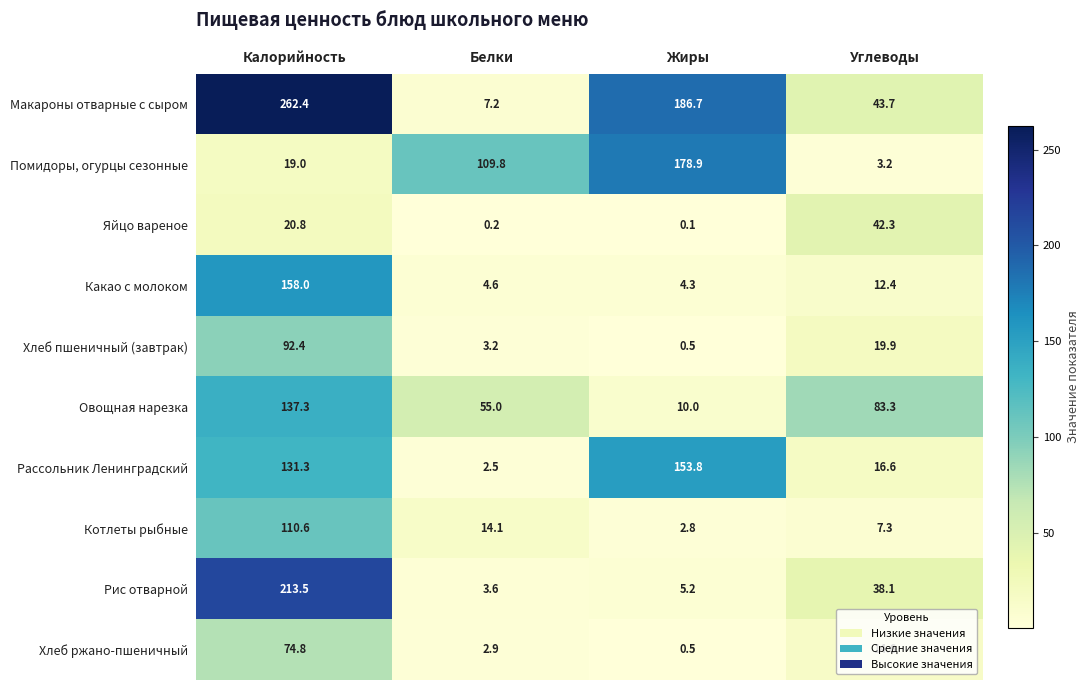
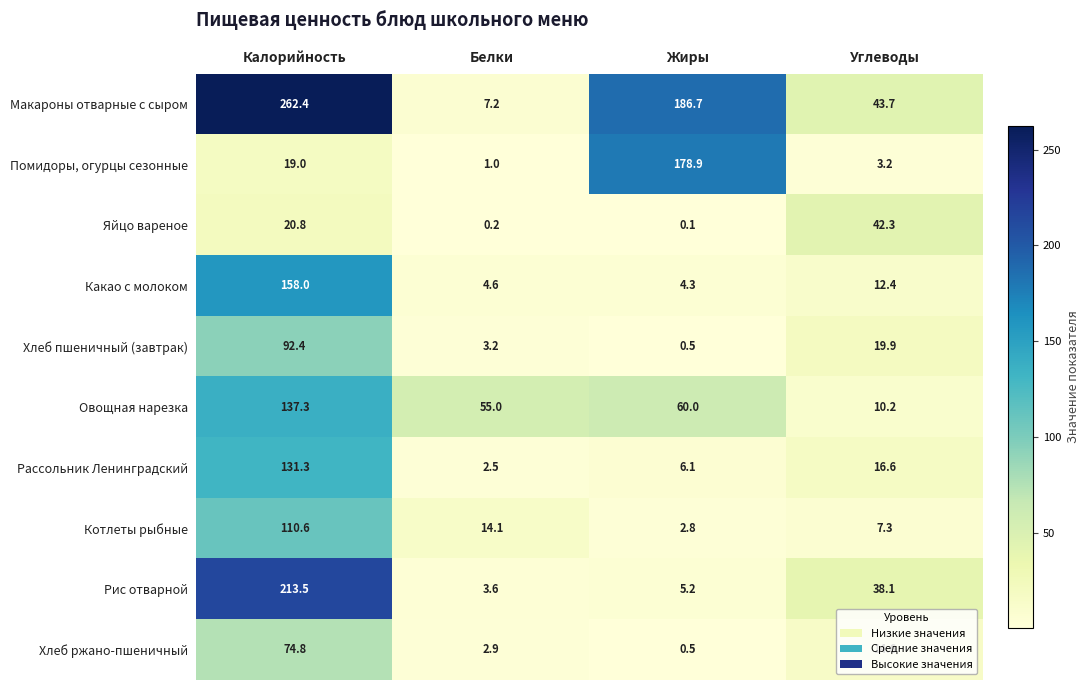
  {
    "Макароны отварные с сыром": {
      "Калорийность": 262.4,
      "Белки": 7.2,
      "Жиры": 186.7,
      "Углеводы": 43.7
    },
    "Помидоры, огурцы сезонные": {
      "Калорийность": 19.0,
-     "Белки": 109.8,
+     "Белки": 1.0,
      "Жиры": 178.9,
      "Углеводы": 3.2
    },
    "Яйцо вареное": {
      "Калорийность": 20.8,
      "Белки": 0.2,
      "Жиры": 0.1,
      "Углеводы": 42.3
    },
    "Какао с молоком": {
      "Калорийность": 158.0,
      "Белки": 4.6,
      "Жиры": 4.3,
      "Углеводы": 12.4
    },
    "Хлеб пшеничный (завтрак)": {
      "Калорийность": 92.4,
      "Белки": 3.2,
      "Жиры": 0.5,
      "Углеводы": 19.9
    },
    "Овощная нарезка": {
      "Калорийность": 137.3,
      "Белки": 55.0,
-     "Жиры": 10.0,
-     "Углеводы": 83.3
+     "Жиры": 60.0,
+     "Углеводы": 10.2
    },
    "Рассольник Ленинградский": {
      "Калорийность": 131.3,
      "Белки": 2.5,
-     "Жиры": 153.8,
+     "Жиры": 6.1,
      "Углеводы": 16.6
    },
    "Котлеты рыбные": {
      "Калорийность": 110.6,
      "Белки": 14.1,
      "Жиры": 2.8,
      "Углеводы": 7.3
    },
    "Рис отварной": {
      "Калорийность": 213.5,
      "Белки": 3.6,
      "Жиры": 5.2,
      "Углеводы": 38.1
    },
    "Хлеб ржано-пшеничный": {
      "Калорийность": 74.8,
      "Белки": 2.9,
      "Жиры": 0.5
    }
  }
